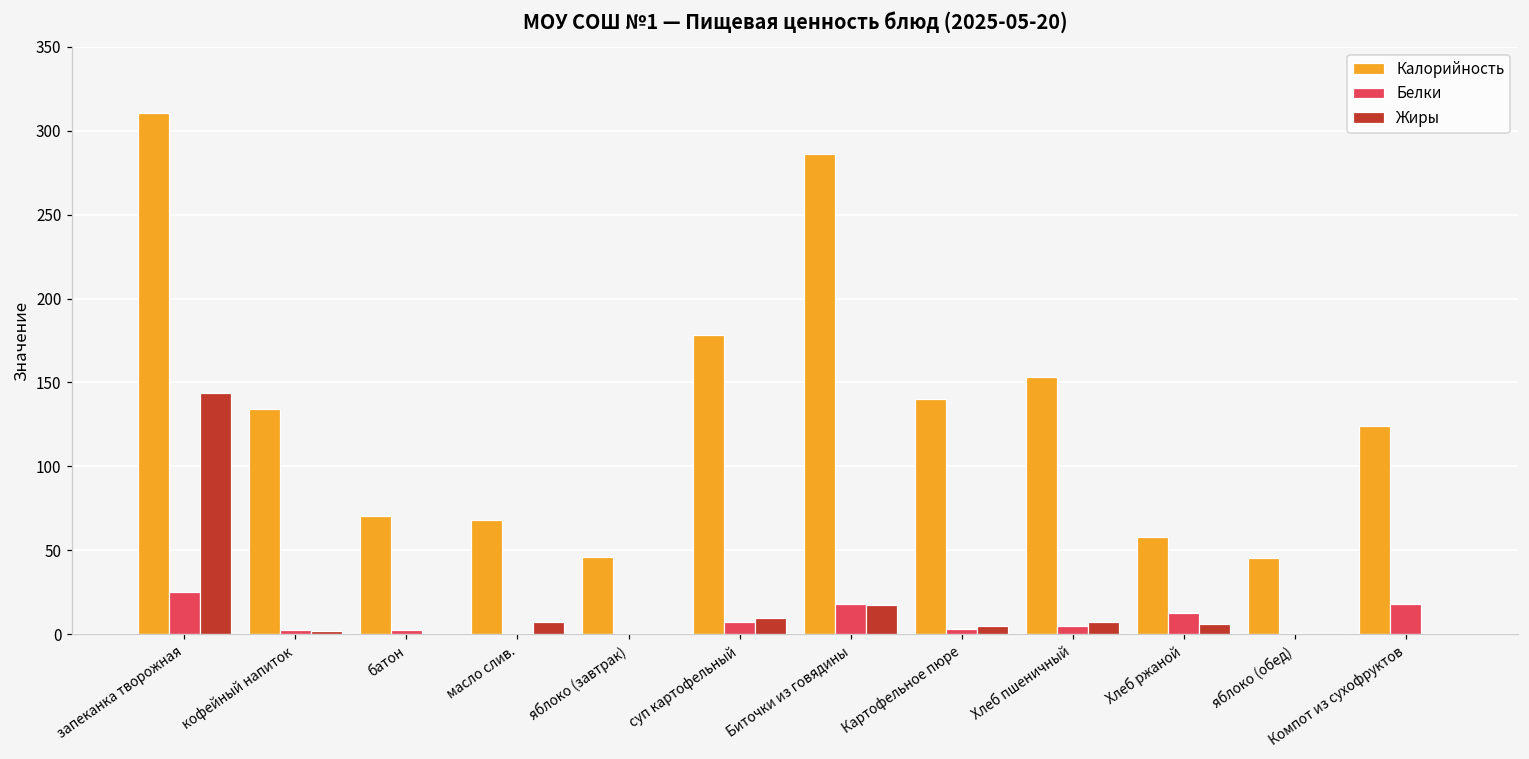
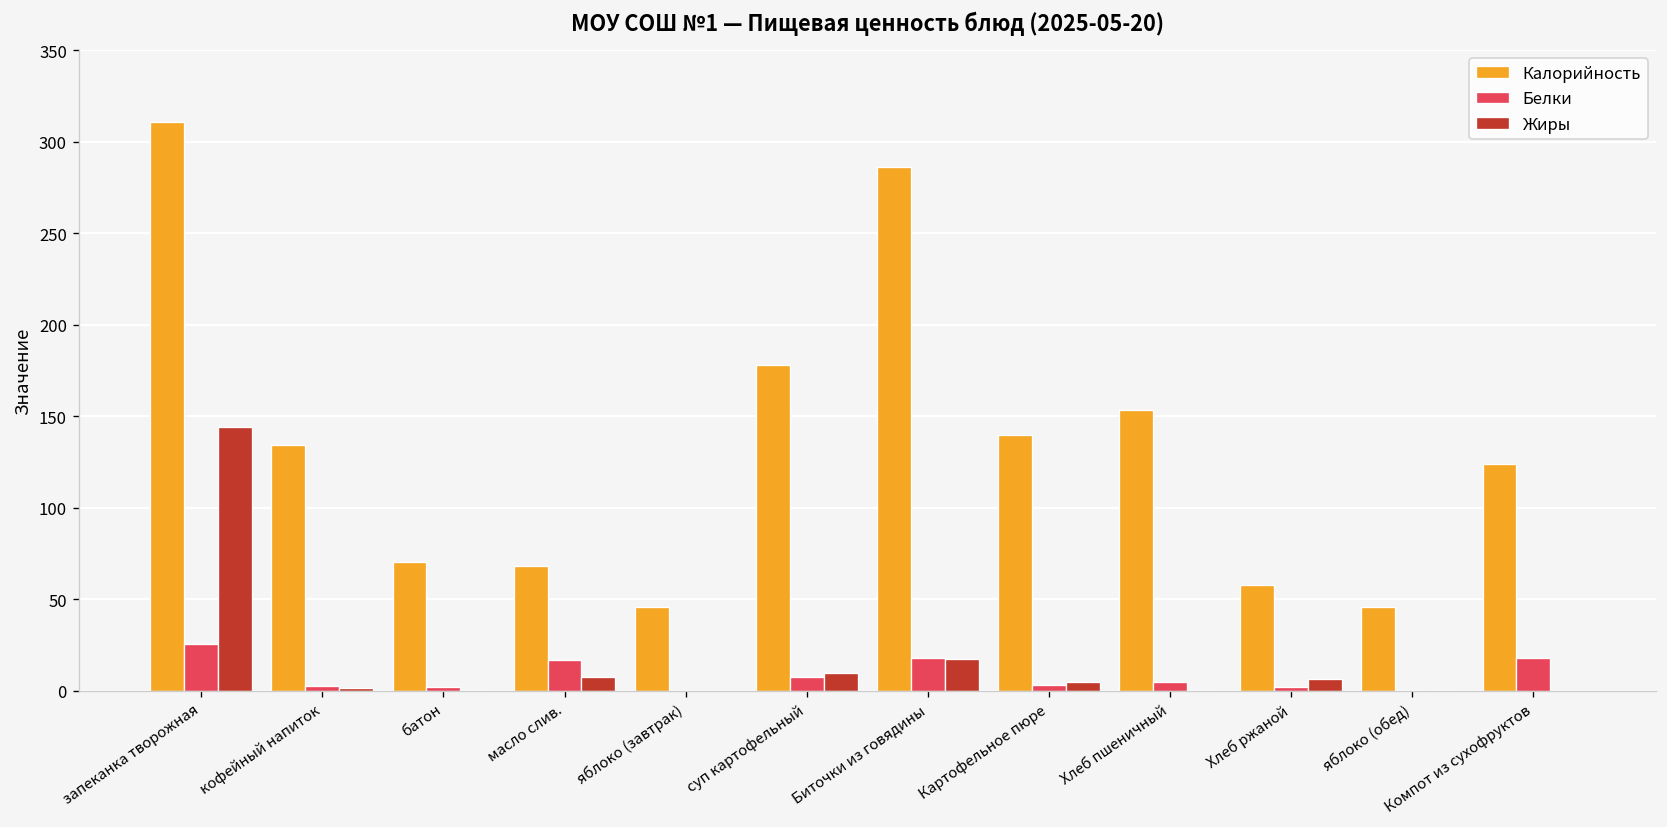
  {
    "Калорийность": {
      "запеканка творожная": 311,
      "кофейный напиток": 134,
      "батон": 70,
      "масло слив.": 68,
      "яблоко (завтрак)": 46,
      "суп картофельный": 178,
      "Биточки из говядины": 286,
      "Картофельное пюре": 140,
      "Хлеб пшеничный": 153,
      "Хлеб ржаной": 58,
      "яблоко (обед)": 46,
      "Компот из сухофруктов": 124
    },
    "Белки": {
      "запеканка творожная": 25,
      "кофейный напиток": 2,
      "батон": 2,
-     "масло слив.": 0,
+     "масло слив.": 17,
      "яблоко (завтрак)": 0,
      "суп картофельный": 7,
      "Биточки из говядины": 18,
      "Картофельное пюре": 3,
      "Хлеб пшеничный": 5,
-     "Хлеб ржаной": 12,
+     "Хлеб ржаной": 2,
      "Компот из сухофруктов": 18
    },
    "Жиры": {
      "запеканка творожная": 144,
      "масло слив.": 7,
      "яблоко (завтрак)": 0,
      "суп картофельный": 9,
      "Биточки из говядины": 18,
      "Картофельное пюре": 5,
-     "Хлеб пшеничный": 7,
+     "Хлеб пшеничный": 0,
      "Хлеб ржаной": 6,
      "Компот из сухофруктов": 0
    }
  }
